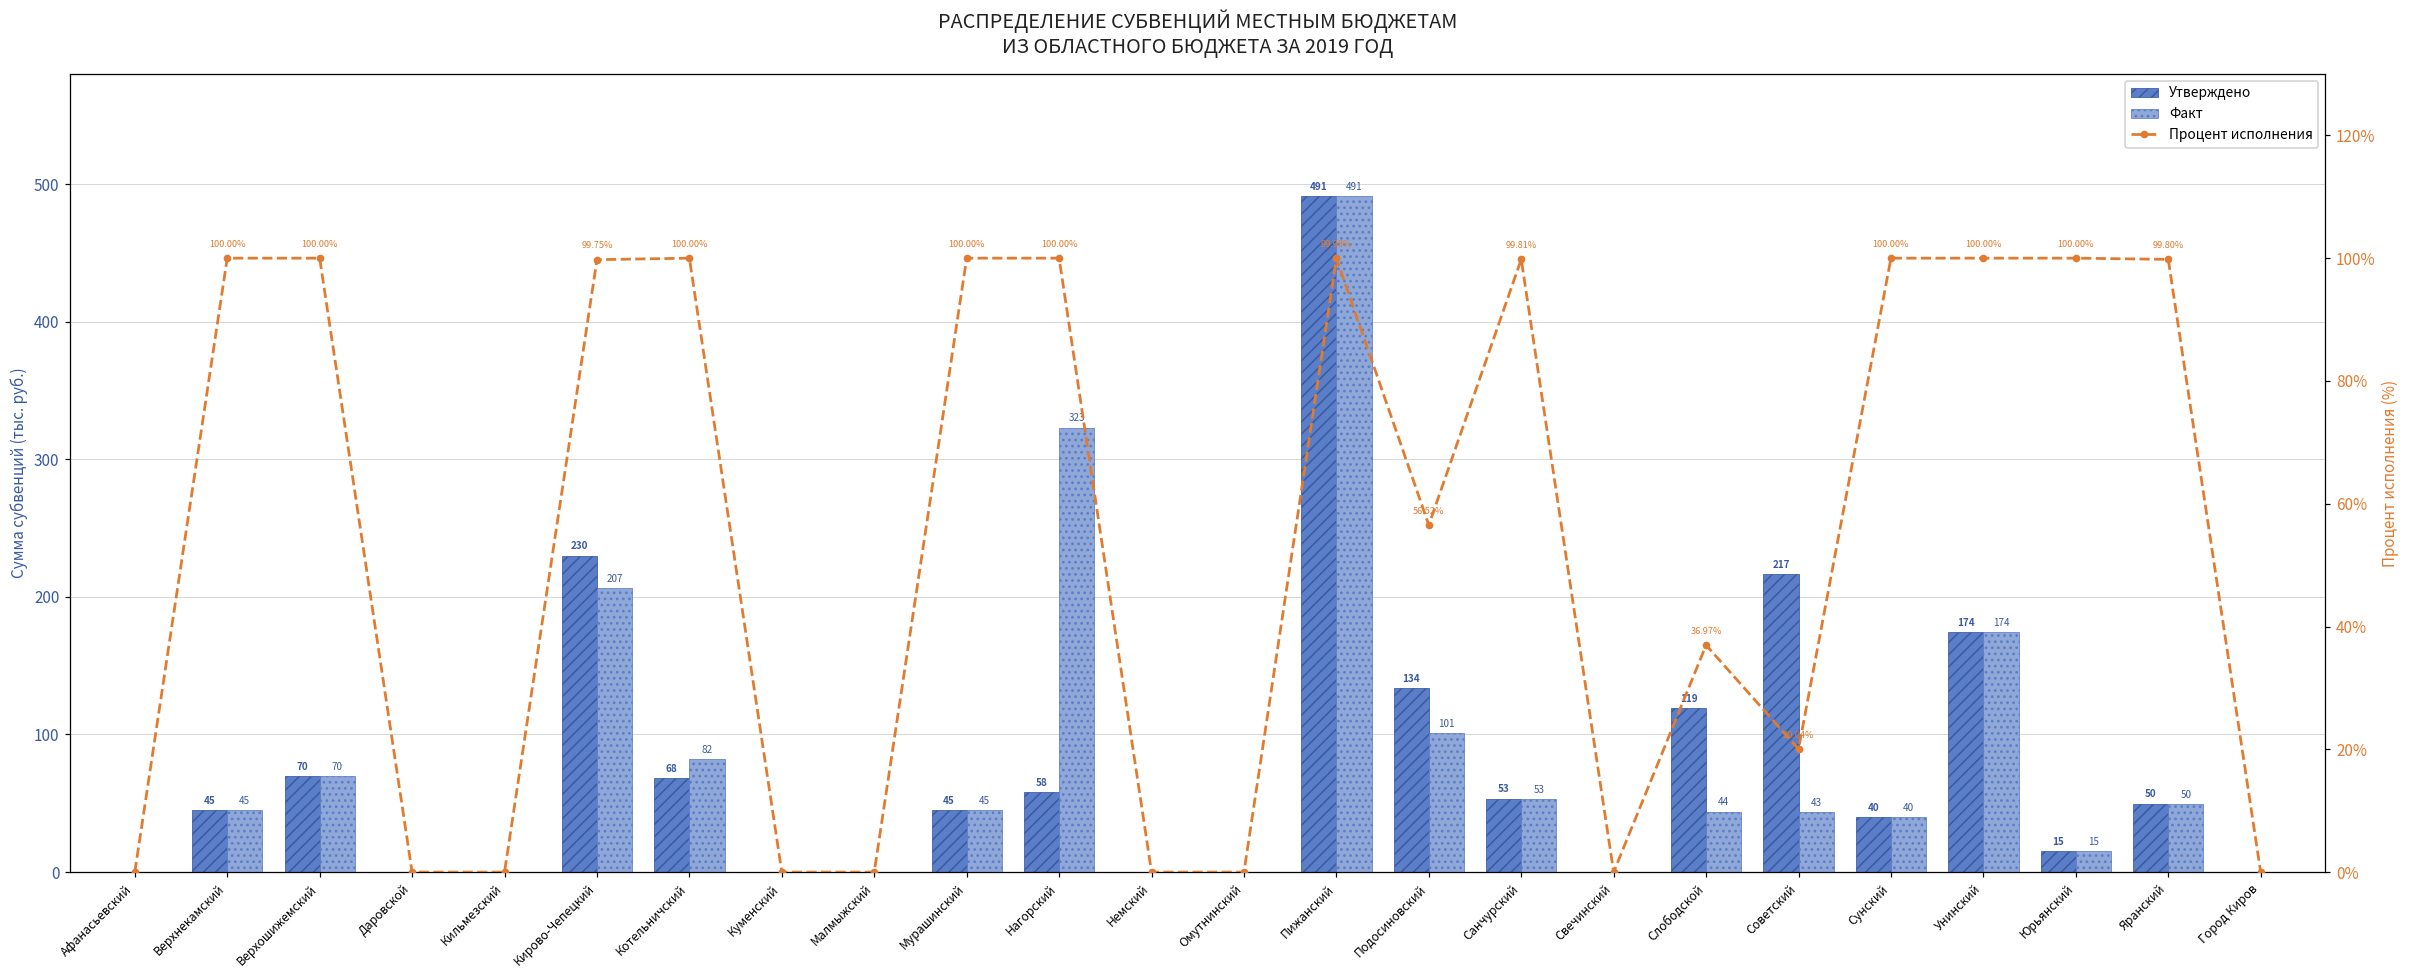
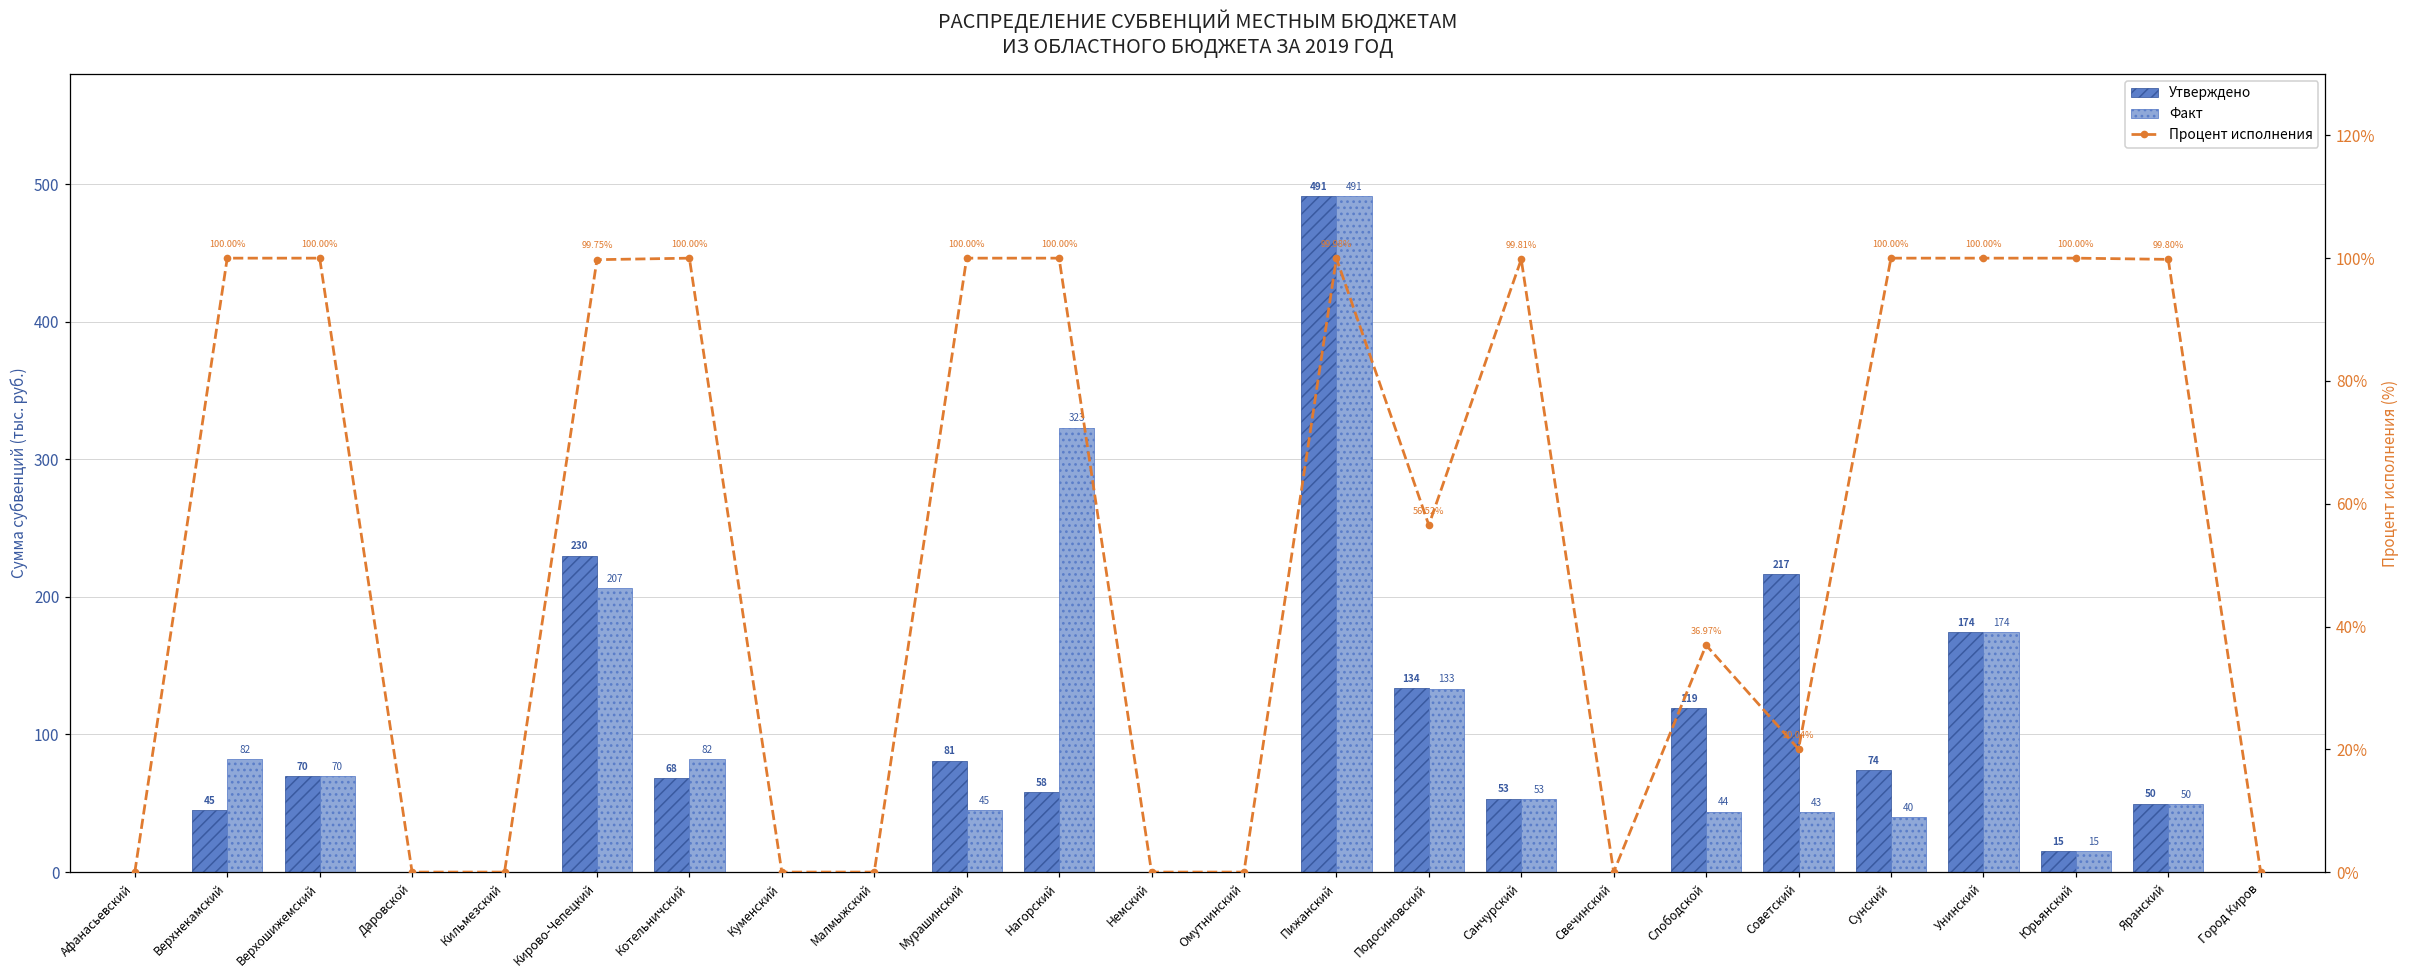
  {
    "Утверждено": {
      "Верхнекамский": "45",
      "Верхошижемский": "70",
      "Кирово-Чепецкий": "230",
      "Котельничский": "68",
-     "Мурашинский": "45",
+     "Мурашинский": "81",
      "Нагорский": "58",
      "Пижанский": "491",
      "Подосиновский": "134",
      "Санчурский": "53",
      "Слободской": "119",
      "Советский": "217",
-     "Сунский": "40",
+     "Сунский": "74",
      "Унинский": "174",
      "Юрьянский": "15",
      "Яранский": "50"
    },
    "Факт": {
-     "Верхнекамский": "45",
+     "Верхнекамский": "82",
      "Верхошижемский": "70",
      "Кирово-Чепецкий": "207",
      "Котельничский": "82",
      "Мурашинский": "45",
      "Нагорский": "323",
      "Пижанский": "491",
-     "Подосиновский": "101",
+     "Подосиновский": "133",
      "Санчурский": "53",
      "Слободской": "44",
      "Советский": "43",
      "Сунский": "40",
      "Унинский": "174",
      "Юрьянский": "15",
      "Яранский": "50"
    },
    "Процент исполнения": {
      "Верхнекамский": "100.00%",
      "Верхошижемский": "100.00%",
      "Кирово-Чепецкий": "99.75%",
      "Котельничский": "100.00%",
      "Мурашинский": "100.00%",
      "Нагорский": "100.00%",
      "Пижанский": "99.98%",
      "Подосиновский": "56.52%",
      "Санчурский": "99.81%",
      "Слободской": "36.97%",
      "Советский": "20.04%",
      "Сунский": "100.00%",
      "Унинский": "100.00%",
      "Юрьянский": "100.00%",
      "Яранский": "99.80%"
    }
  }
